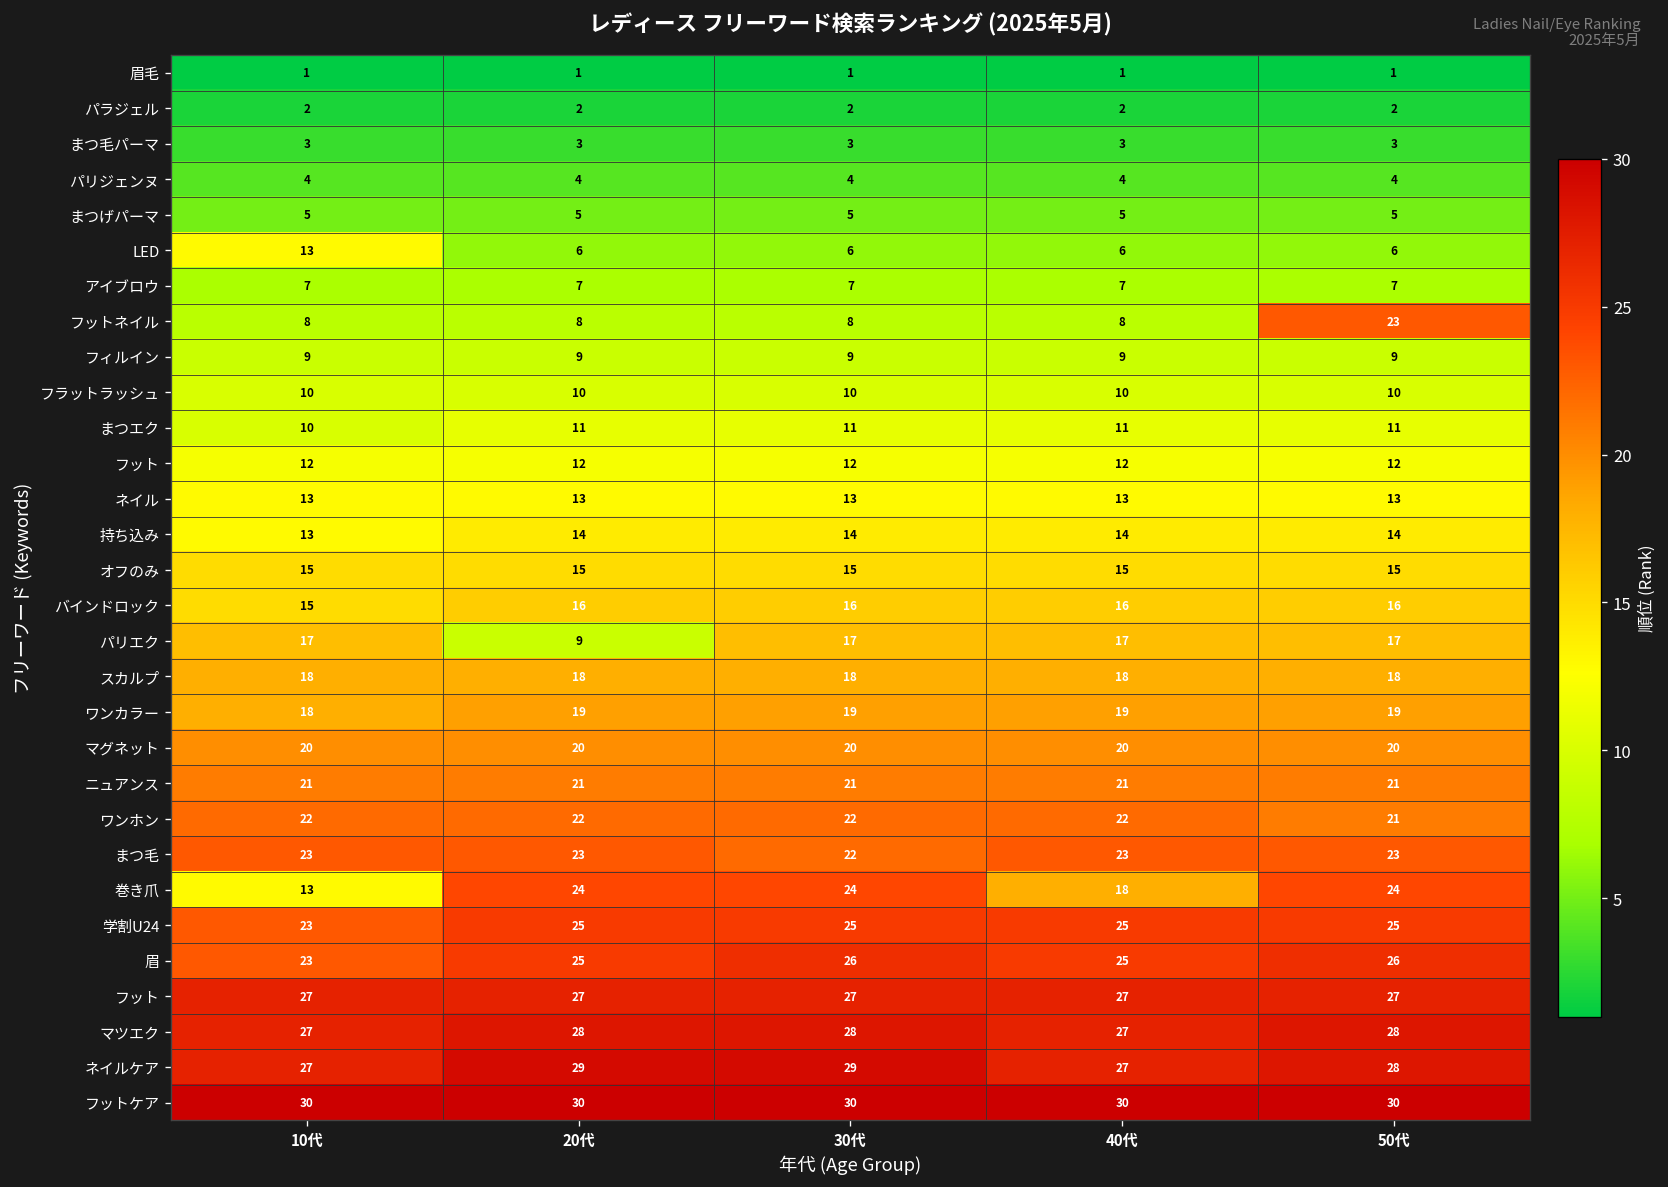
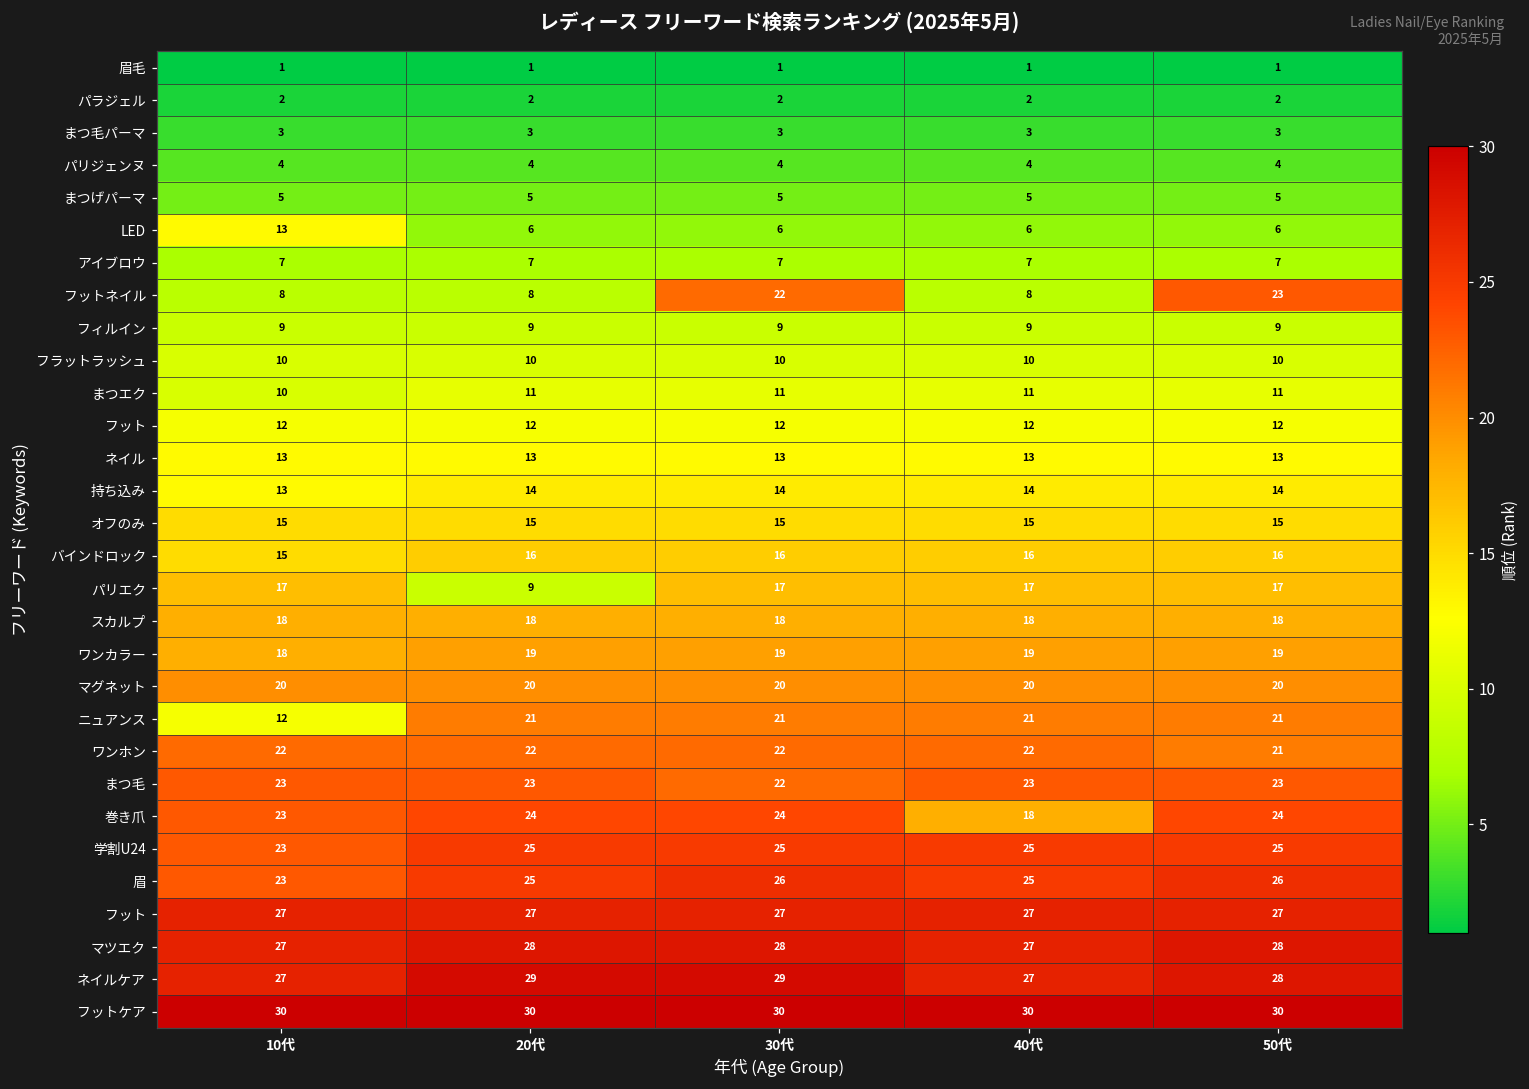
  {
    "眉毛": {
      "10代": 1,
      "20代": 1,
      "30代": 1,
      "40代": 1,
      "50代": 1
    },
    "パラジェル": {
      "10代": 2,
      "20代": 2,
      "30代": 2,
      "40代": 2,
      "50代": 2
    },
    "まつ毛パーマ": {
      "10代": 3,
      "20代": 3,
      "30代": 3,
      "40代": 3,
      "50代": 3
    },
    "パリジェンヌ": {
      "10代": 4,
      "20代": 4,
      "30代": 4,
      "40代": 4,
      "50代": 4
    },
    "まつげパーマ": {
      "10代": 5,
      "20代": 5,
      "30代": 5,
      "40代": 5,
      "50代": 5
    },
    "LED": {
      "10代": 13,
      "20代": 6,
      "30代": 6,
      "40代": 6,
      "50代": 6
    },
    "アイブロウ": {
      "10代": 7,
      "20代": 7,
      "30代": 7,
      "40代": 7,
      "50代": 7
    },
    "フットネイル": {
      "10代": 8,
      "20代": 8,
-     "30代": 8,
+     "30代": 22,
      "40代": 8,
      "50代": 23
    },
    "フィルイン": {
      "10代": 9,
      "20代": 9,
      "30代": 9,
      "40代": 9,
      "50代": 9
    },
    "フラットラッシュ": {
      "10代": 10,
      "20代": 10,
      "30代": 10,
      "40代": 10,
      "50代": 10
    },
    "まつエク": {
      "10代": 10,
      "20代": 11,
      "30代": 11,
      "40代": 11,
      "50代": 11
    },
    "ネイル": {
      "10代": 13,
      "20代": 13,
      "30代": 13,
      "40代": 13,
      "50代": 13
    },
    "持ち込み": {
      "10代": 13,
      "20代": 14,
      "30代": 14,
      "40代": 14,
      "50代": 14
    },
    "オフのみ": {
      "10代": 15,
      "20代": 15,
      "30代": 15,
      "40代": 15,
      "50代": 15
    },
    "バインドロック": {
      "10代": 15,
      "20代": 16,
      "30代": 16,
      "40代": 16,
      "50代": 16
    },
    "パリエク": {
      "10代": 17,
      "20代": 9,
      "30代": 17,
      "40代": 17,
      "50代": 17
    },
    "スカルプ": {
      "10代": 18,
      "20代": 18,
      "30代": 18,
      "40代": 18,
      "50代": 18
    },
    "ワンカラー": {
      "10代": 18,
      "20代": 19,
      "30代": 19,
      "40代": 19,
      "50代": 19
    },
    "マグネット": {
      "10代": 20,
      "20代": 20,
      "30代": 20,
      "40代": 20,
      "50代": 20
    },
    "ニュアンス": {
-     "10代": 21,
+     "10代": 12,
      "20代": 21,
      "30代": 21,
      "40代": 21,
      "50代": 21
    },
    "ワンホン": {
      "10代": 22,
      "20代": 22,
      "30代": 22,
      "40代": 22,
      "50代": 21
    },
    "まつ毛": {
      "10代": 23,
      "20代": 23,
      "30代": 22,
      "40代": 23,
      "50代": 23
    },
    "巻き爪": {
-     "10代": 13,
+     "10代": 23,
      "20代": 24,
      "30代": 24,
      "40代": 18,
      "50代": 24
    },
    "学割U24": {
      "10代": 23,
      "20代": 25,
      "30代": 25,
      "40代": 25,
      "50代": 25
    },
    "眉": {
      "10代": 23,
      "20代": 25,
      "30代": 26,
      "40代": 25,
      "50代": 26
    },
    "マツエク": {
      "10代": 27,
      "20代": 28,
      "30代": 28,
      "40代": 27,
      "50代": 28
    },
    "ネイルケア": {
      "10代": 27,
      "20代": 29,
      "30代": 29,
      "40代": 27,
      "50代": 28
    },
    "フットケア": {
      "10代": 30,
      "20代": 30,
      "30代": 30,
      "40代": 30,
      "50代": 30
    }
  }
